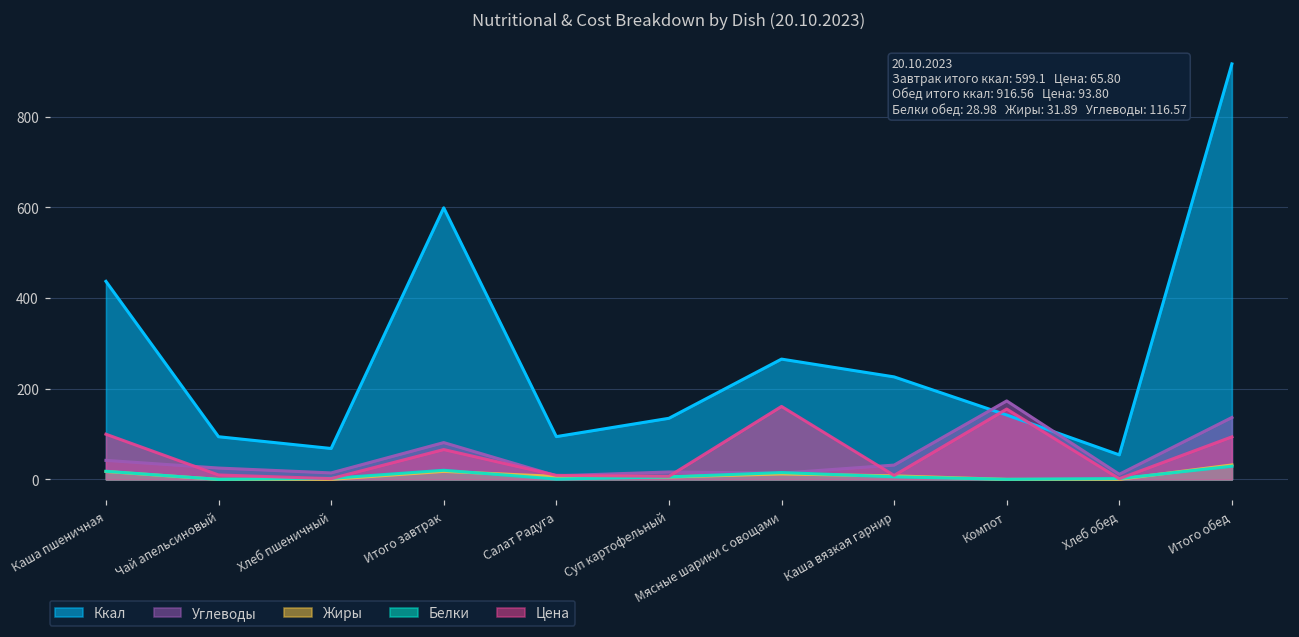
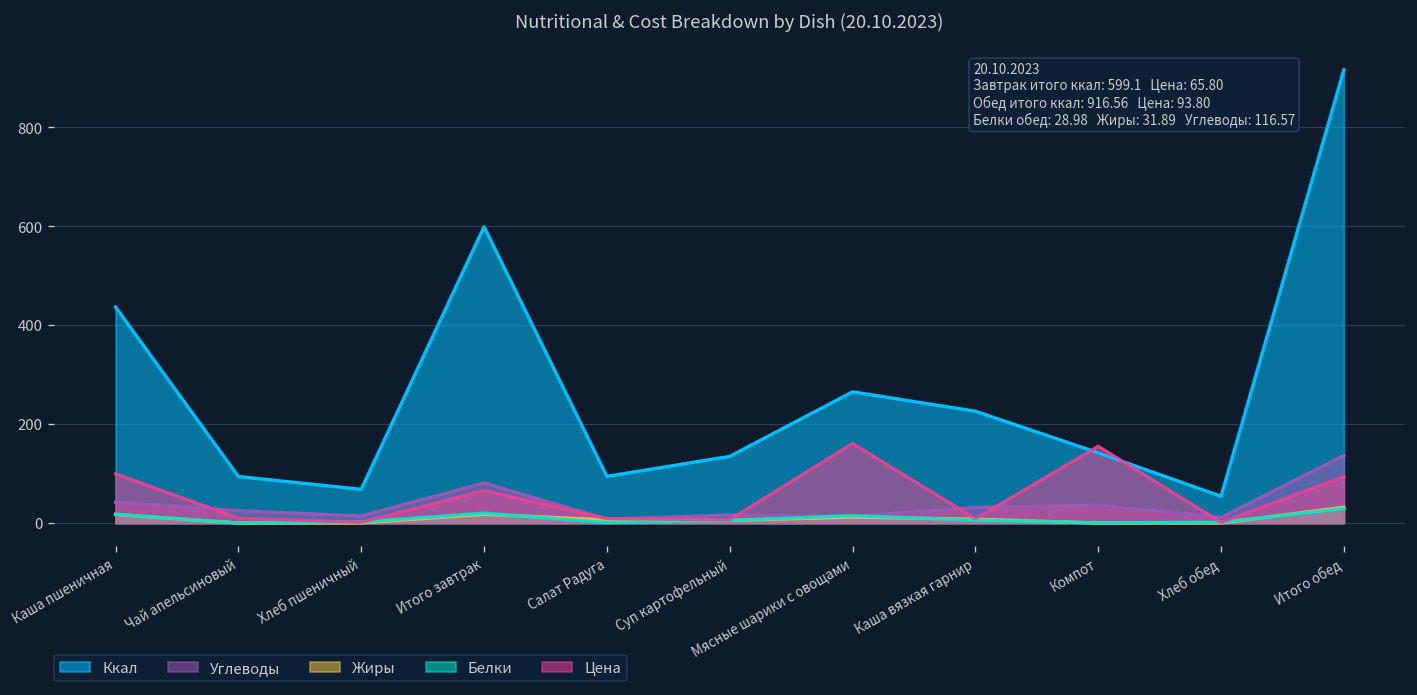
  {
    "Углеводы": {
      "Каша пшеничная": 40,
      "Чай апельсиновый": 30,
      "Хлеб пшеничный": 10,
      "Итого завтрак": 80,
      "Суп картофельный": 20,
      "Каша вязкая гарнир": 30,
-     "Компот": 170,
+     "Компот": 40,
      "Хлеб обед": 10,
      "Итого обед": 140
    },
    "Цена": {
      "Каша пшеничная": 100,
      "Чай апельсиновый": 10,
      "Итого завтрак": 70,
      "Мясные шарики с овощами": 160,
      "Компот": 160,
      "Итого обед": 90
    }
  }
